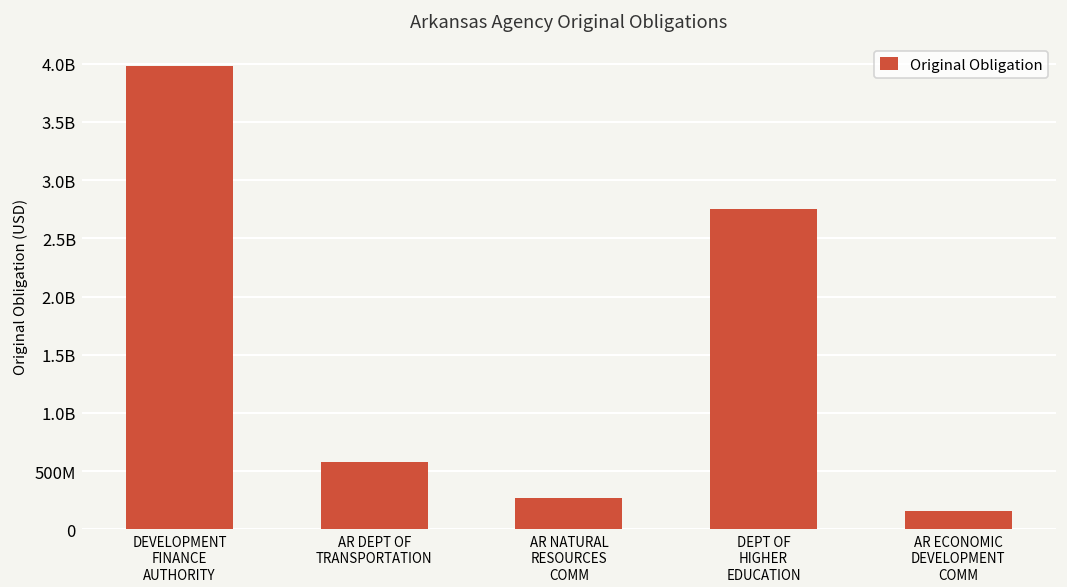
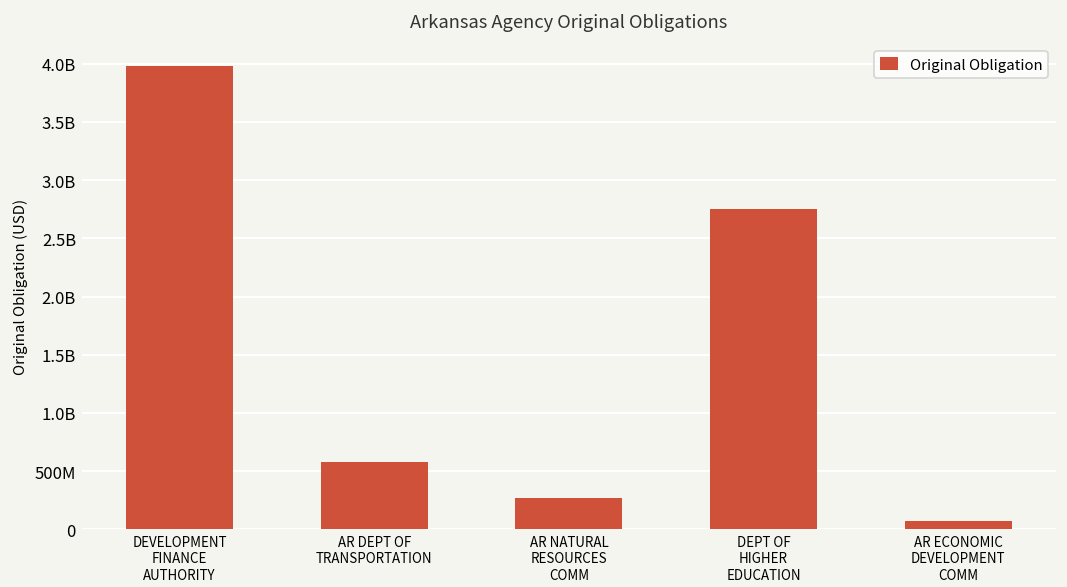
  {
    "DEVELOPMENT FINANCE AUTHORITY": 4000000000,
    "AR DEPT OF TRANSPORTATION": 600000000,
    "AR NATURAL RESOURCES COMM": 300000000,
    "DEPT OF HIGHER EDUCATION": 2700000000,
-   "AR ECONOMIC DEVELOPMENT COMM": 200000000
+   "AR ECONOMIC DEVELOPMENT COMM": 100000000
  }
